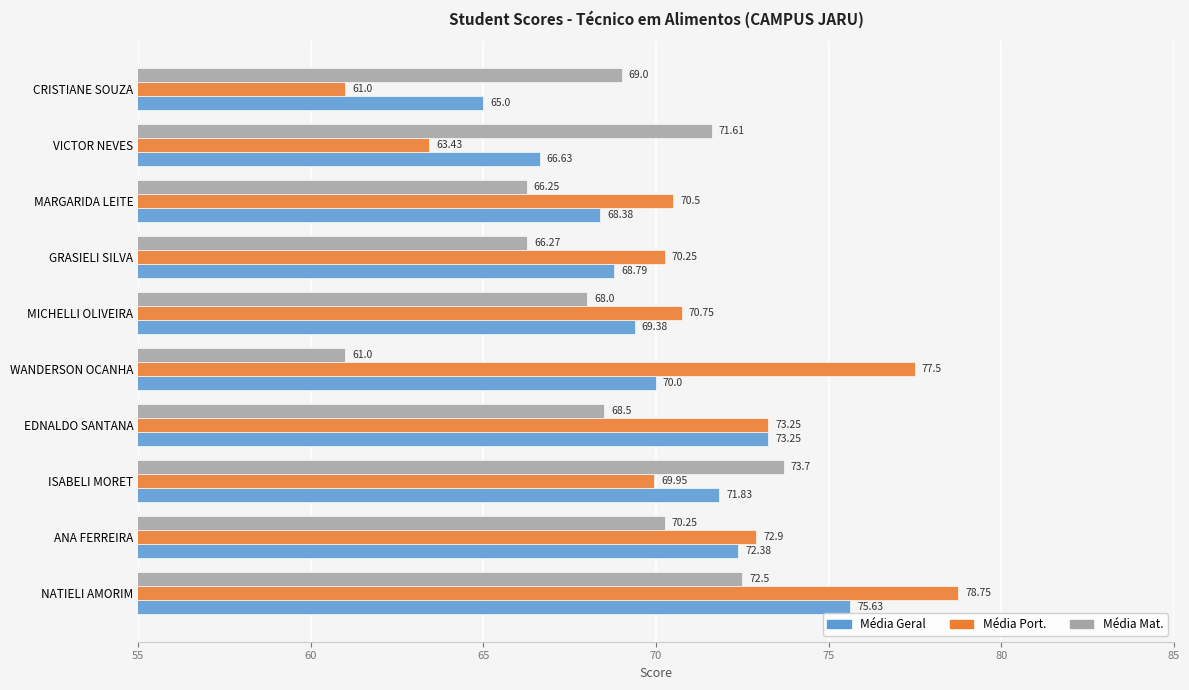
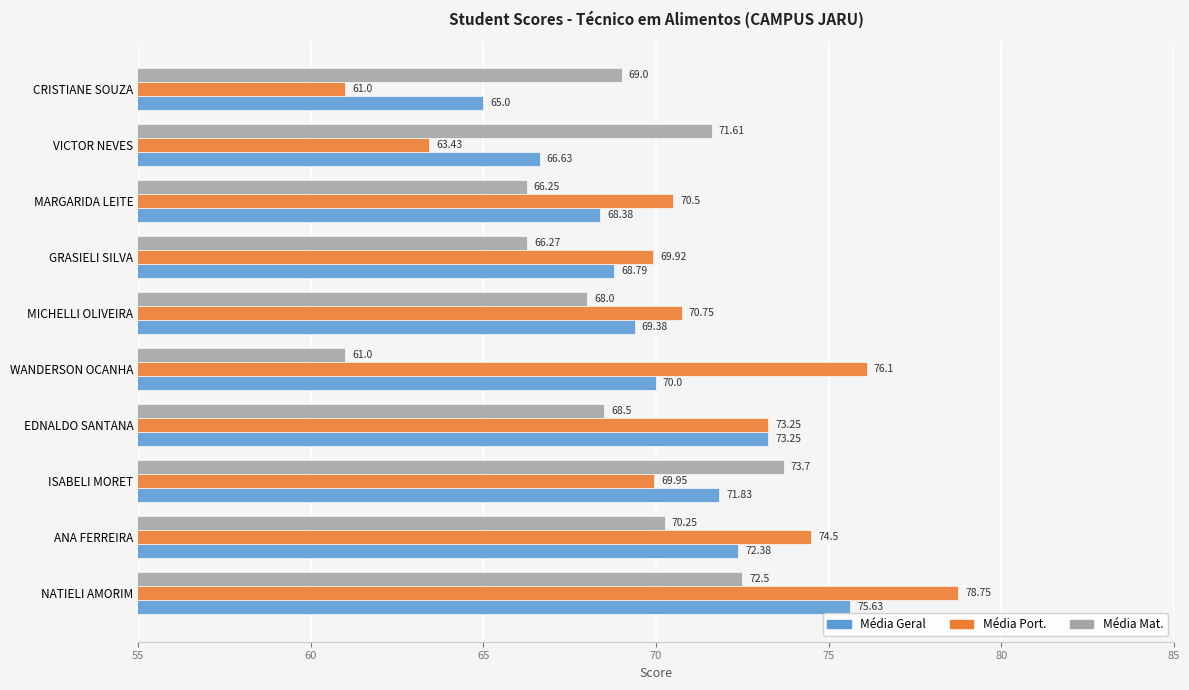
  {
    "Média Geral": {
      "CRISTIANE SOUZA": 65.0,
      "VICTOR NEVES": 66.63,
      "MARGARIDA LEITE": 68.38,
      "GRASIELI SILVA": 68.79,
      "MICHELLI OLIVEIRA": 69.38,
      "WANDERSON OCANHA": 70.0,
      "EDNALDO SANTANA": 73.25,
      "ISABELI MORET": 71.83,
      "ANA FERREIRA": 72.38,
      "NATIELI AMORIM": 75.63
    },
    "Média Port.": {
      "CRISTIANE SOUZA": 61.0,
      "VICTOR NEVES": 63.43,
      "MARGARIDA LEITE": 70.5,
-     "GRASIELI SILVA": 70.25,
+     "GRASIELI SILVA": 69.92,
      "MICHELLI OLIVEIRA": 70.75,
-     "WANDERSON OCANHA": 77.5,
+     "WANDERSON OCANHA": 76.1,
      "EDNALDO SANTANA": 73.25,
      "ISABELI MORET": 69.95,
-     "ANA FERREIRA": 72.9,
+     "ANA FERREIRA": 74.5,
      "NATIELI AMORIM": 78.75
    },
    "Média Mat.": {
      "CRISTIANE SOUZA": 69.0,
      "VICTOR NEVES": 71.61,
      "MARGARIDA LEITE": 66.25,
      "GRASIELI SILVA": 66.27,
      "MICHELLI OLIVEIRA": 68.0,
      "WANDERSON OCANHA": 61.0,
      "EDNALDO SANTANA": 68.5,
      "ISABELI MORET": 73.7,
      "ANA FERREIRA": 70.25,
      "NATIELI AMORIM": 72.5
    }
  }
